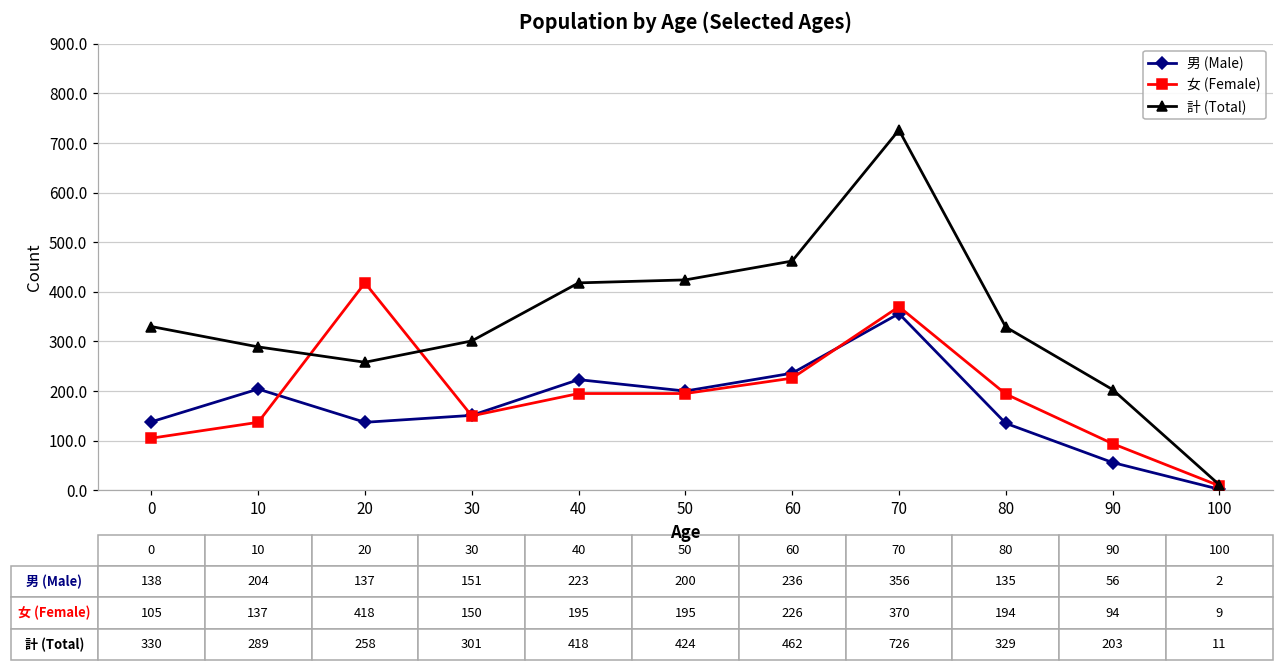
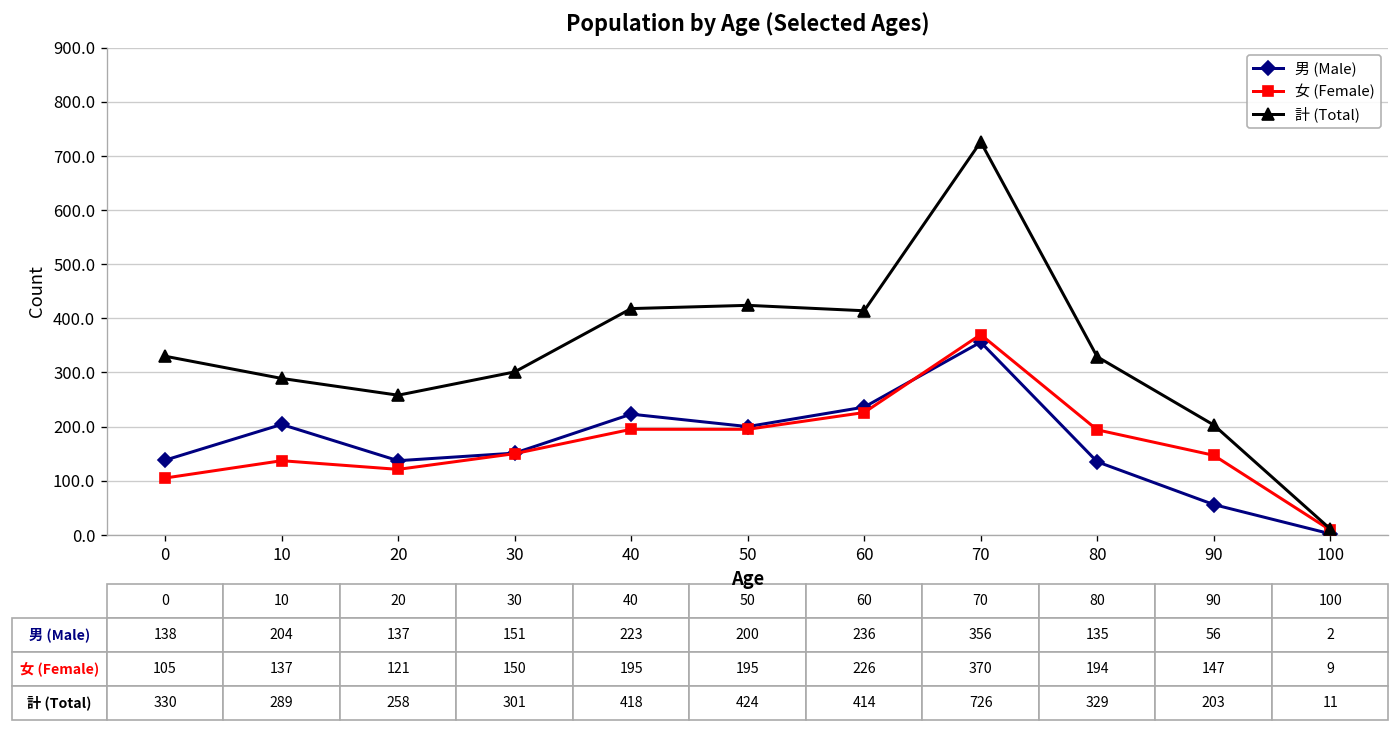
  {
    "男 (Male)": {
      "0": 140,
      "10": 200,
      "20": 140,
      "40": 220,
      "60": 240,
      "70": 360,
      "80": 140,
      "90": 60,
      "100": 0
    },
    "女 (Female)": {
-     "20": 418,
-     "90": 94
+     "20": 121,
+     "90": 147
    },
    "計 (Total)": {
-     "60": 462
+     "60": 414
    }
  }
